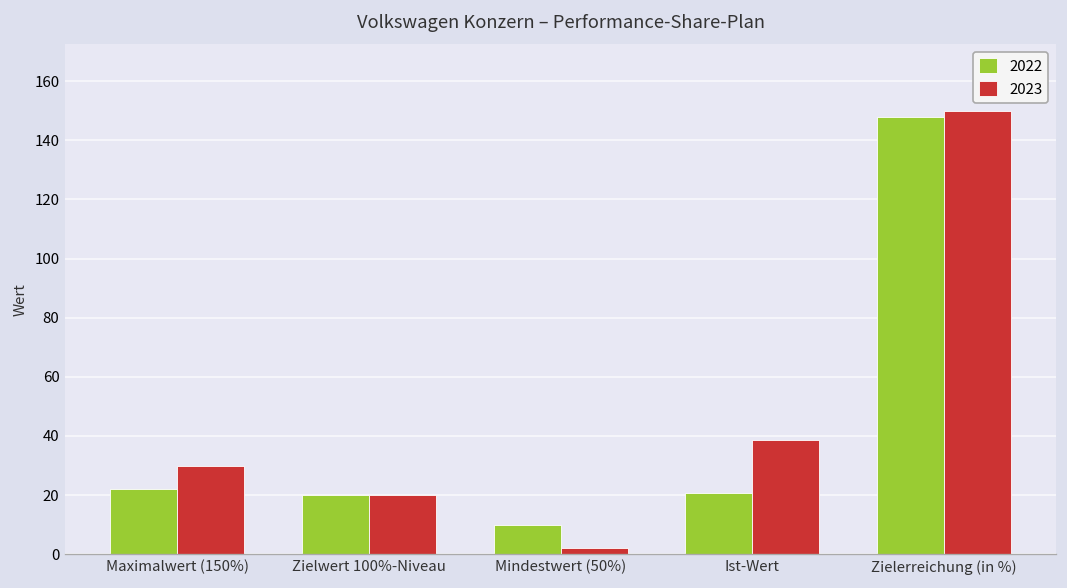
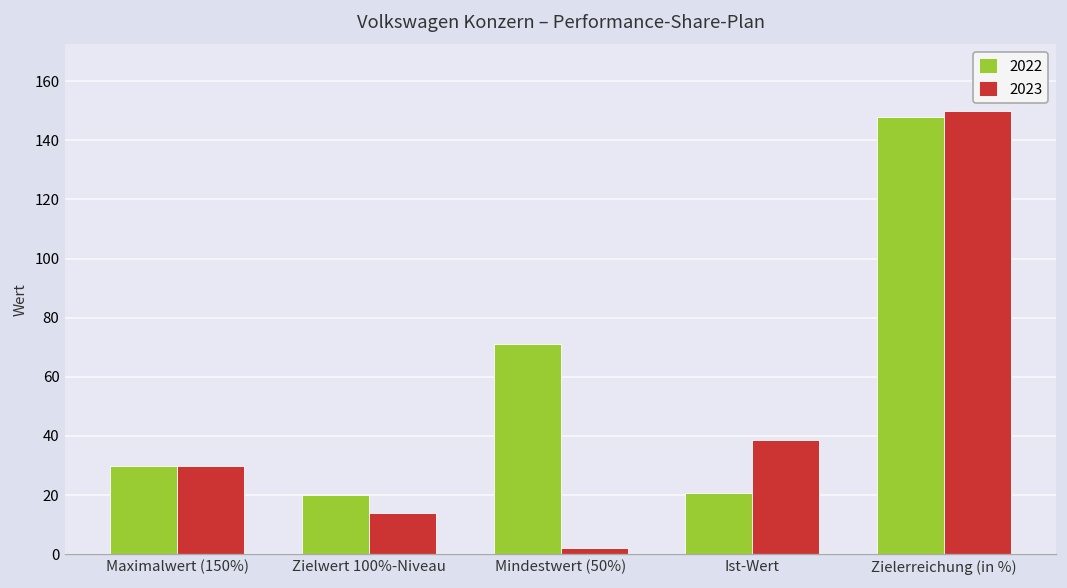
  {
    "2022": {
-     "Maximalwert (150%)": 22,
+     "Maximalwert (150%)": 30,
      "Zielwert 100%-Niveau": 20,
-     "Mindestwert (50%)": 10,
+     "Mindestwert (50%)": 71,
      "Ist-Wert": 21,
      "Zielerreichung (in %)": 148
    },
    "2023": {
      "Maximalwert (150%)": 30,
-     "Zielwert 100%-Niveau": 20,
+     "Zielwert 100%-Niveau": 14,
      "Mindestwert (50%)": 2,
      "Ist-Wert": 38,
      "Zielerreichung (in %)": 150
    }
  }
